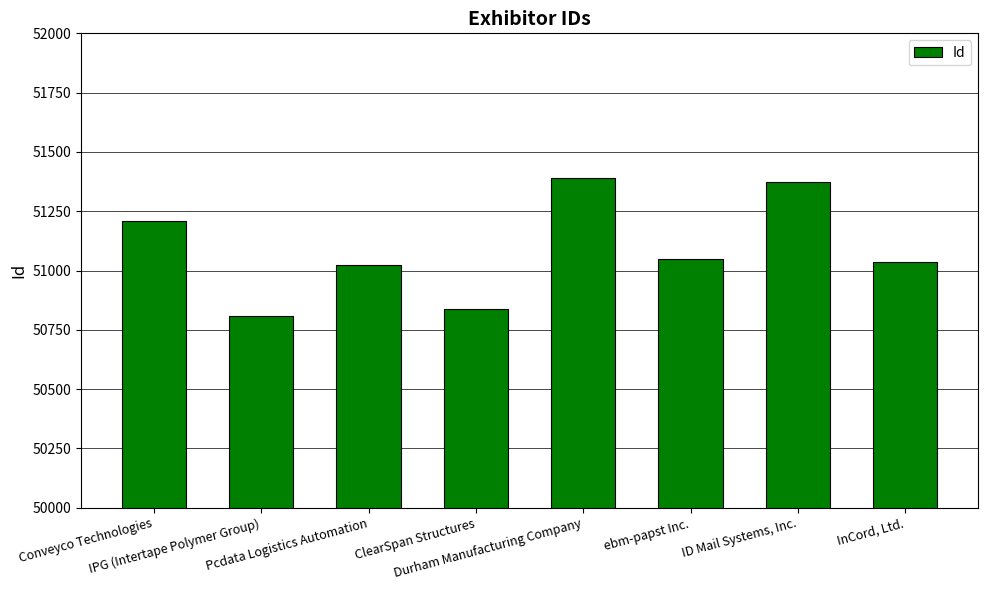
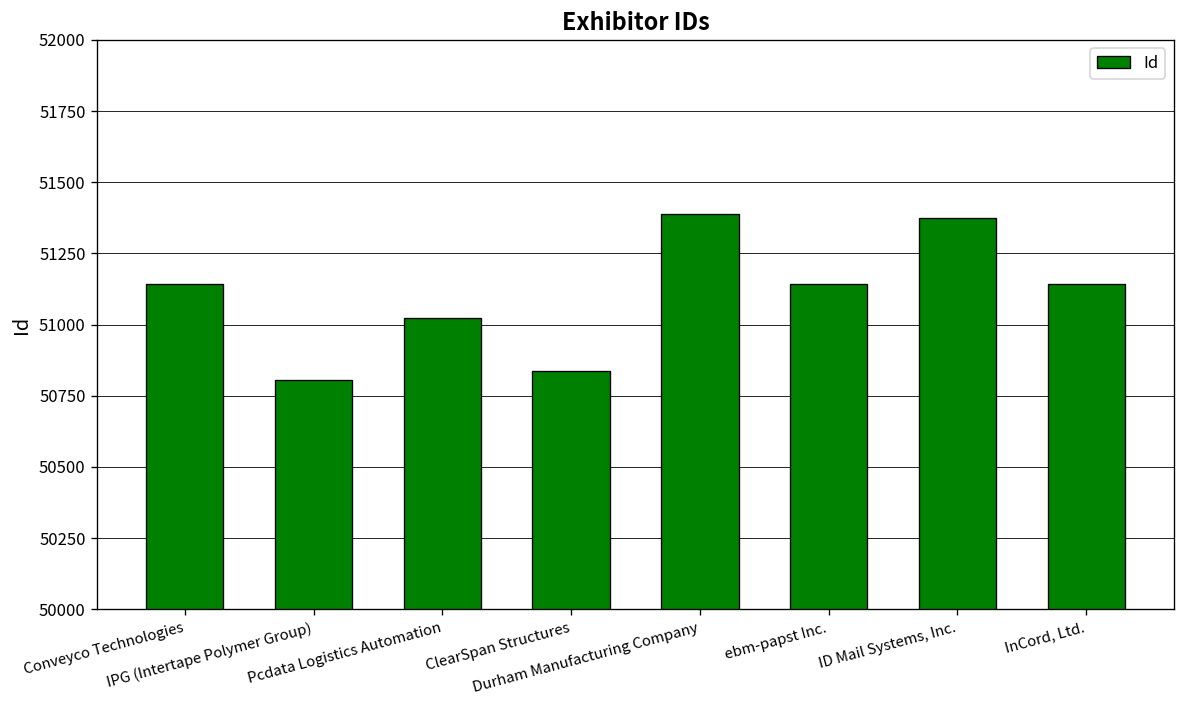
  {
-   "Conveyco Technologies": 51210,
+   "Conveyco Technologies": 51140,
    "IPG (Intertape Polymer Group)": 50810,
    "Pcdata Logistics Automation": 51020,
    "ClearSpan Structures": 50840,
    "Durham Manufacturing Company": 51390,
-   "ebm-papst Inc.": 51050,
+   "ebm-papst Inc.": 51140,
    "ID Mail Systems, Inc.": 51380,
-   "InCord, Ltd.": 51030
+   "InCord, Ltd.": 51140
  }
